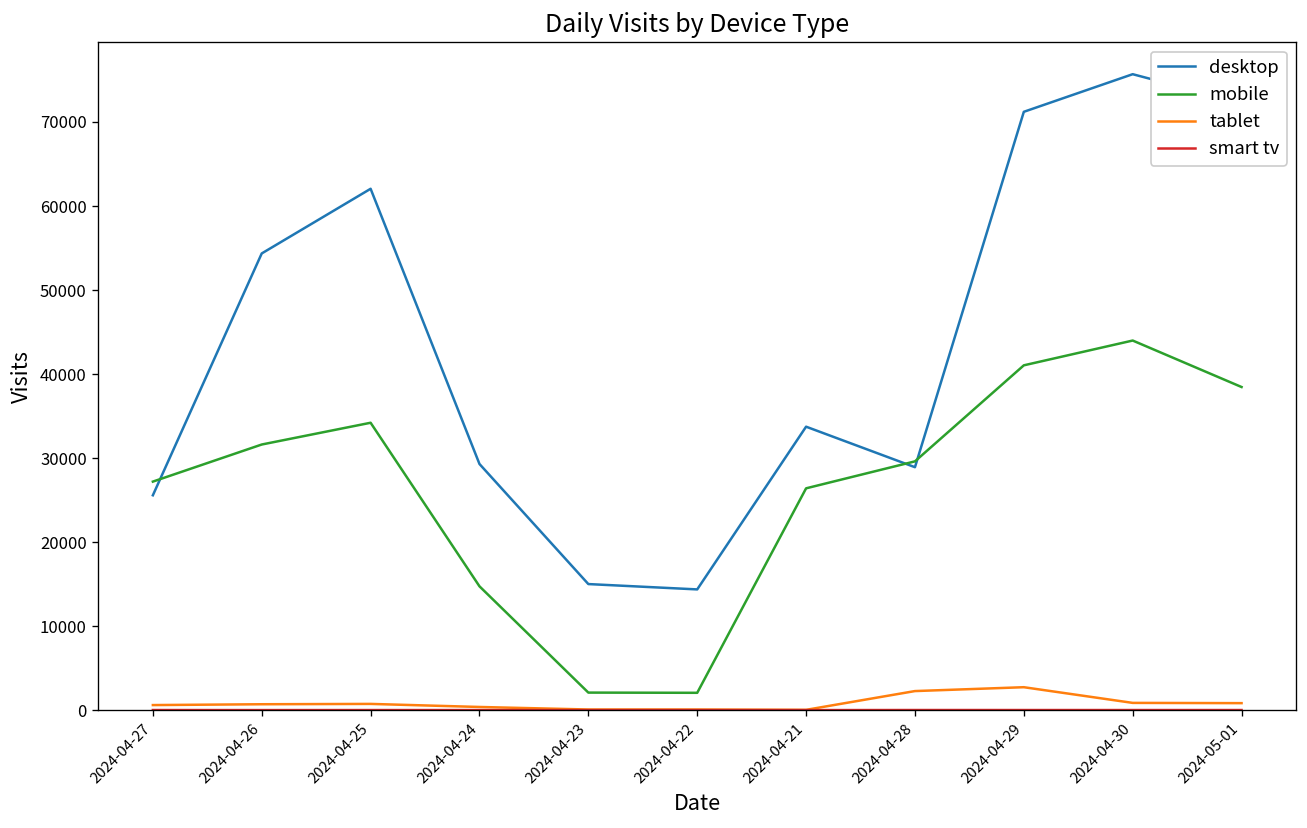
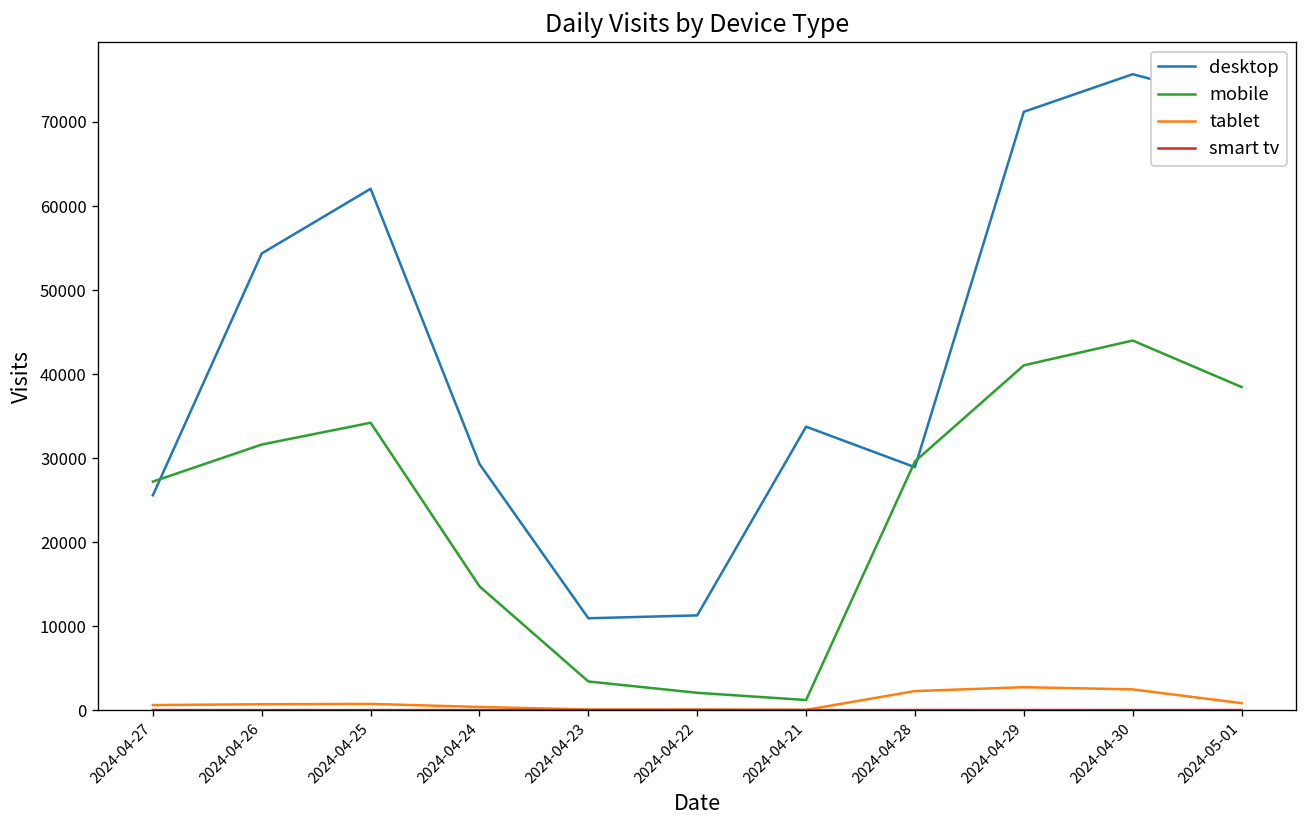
  {
    "desktop": {
      "2024-04-27": 26000,
      "2024-04-26": 54000,
      "2024-04-25": 62000,
      "2024-04-24": 29000,
-     "2024-04-23": 15000,
-     "2024-04-22": 14000,
+     "2024-04-23": 11000,
+     "2024-04-22": 11000,
      "2024-04-21": 34000,
      "2024-04-28": 29000,
      "2024-04-29": 71000,
      "2024-04-30": 76000
    },
    "mobile": {
      "2024-04-27": 27000,
      "2024-04-26": 32000,
      "2024-04-25": 34000,
      "2024-04-24": 15000,
-     "2024-04-23": 2000,
+     "2024-04-23": 3000,
      "2024-04-22": 2000,
-     "2024-04-21": 26000,
+     "2024-04-21": 1000,
      "2024-04-28": 30000,
      "2024-04-29": 41000,
      "2024-04-30": 44000,
      "2024-05-01": 38000
    },
    "tablet": {
      "2024-04-27": 1000,
      "2024-04-26": 1000,
      "2024-04-25": 1000,
      "2024-04-24": 0,
      "2024-04-28": 2000,
      "2024-04-29": 3000,
-     "2024-04-30": 1000,
+     "2024-04-30": 2000,
      "2024-05-01": 1000
    },
    "smart tv": {
      "2024-04-27": 0,
      "2024-04-26": 0,
      "2024-04-25": 0,
      "2024-04-24": 0,
      "2024-04-28": 0,
      "2024-04-29": 0,
      "2024-04-30": 0,
      "2024-05-01": 0
    }
  }
